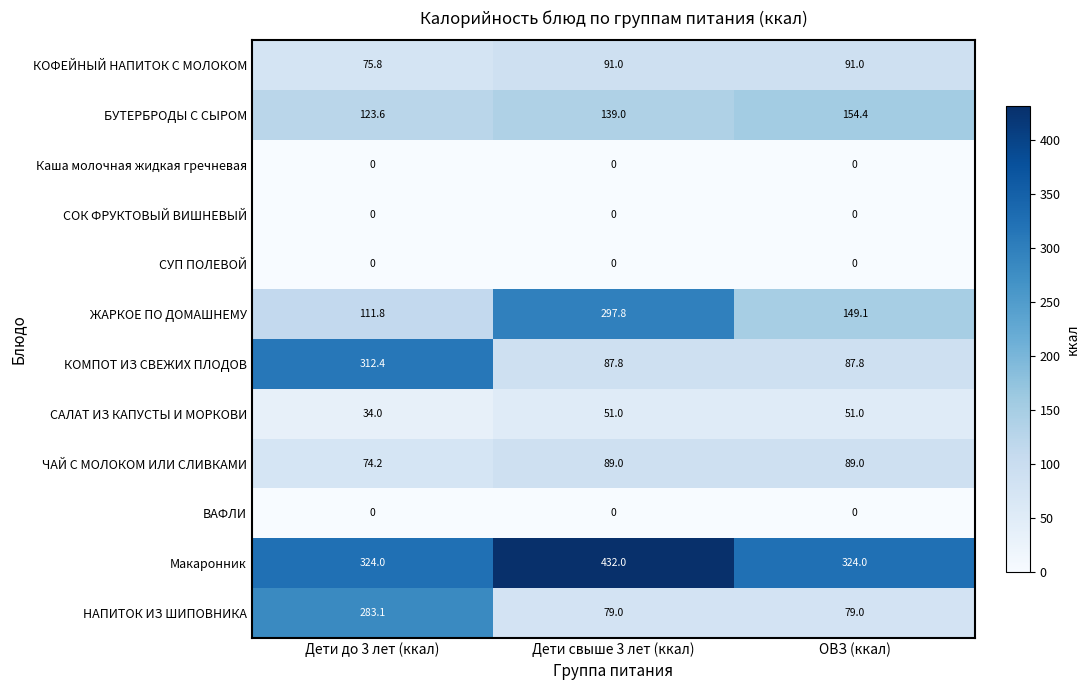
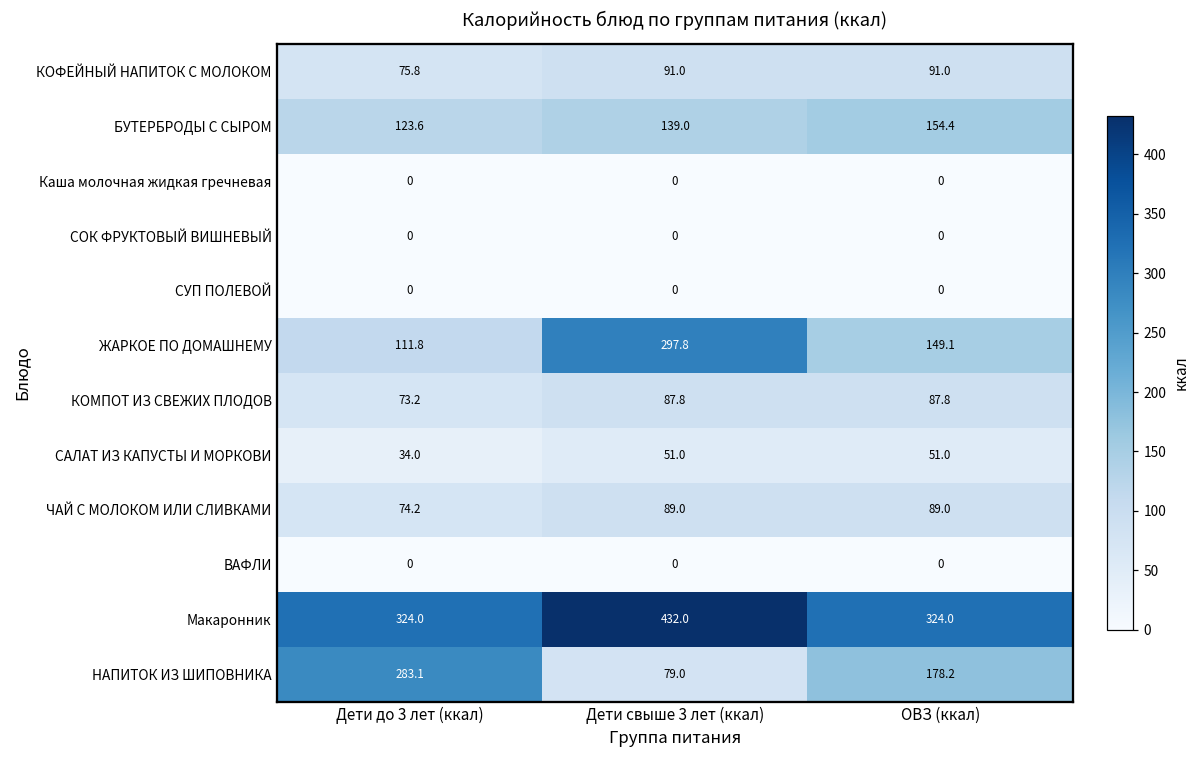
  {
    "КОФЕЙНЫЙ НАПИТОК С МОЛОКОМ": {
      "Дети до 3 лет (ккал)": 75.8,
      "Дети свыше 3 лет (ккал)": 91.0,
      "ОВЗ (ккал)": 91.0
    },
    "БУТЕРБРОДЫ С СЫРОМ": {
      "Дети до 3 лет (ккал)": 123.6,
      "Дети свыше 3 лет (ккал)": 139.0,
      "ОВЗ (ккал)": 154.4
    },
    "Каша молочная жидкая гречневая": {
      "Дети до 3 лет (ккал)": 0,
      "Дети свыше 3 лет (ккал)": 0,
      "ОВЗ (ккал)": 0
    },
    "СОК ФРУКТОВЫЙ ВИШНЕВЫЙ": {
      "Дети до 3 лет (ккал)": 0,
      "Дети свыше 3 лет (ккал)": 0,
      "ОВЗ (ккал)": 0
    },
    "СУП ПОЛЕВОЙ": {
      "Дети до 3 лет (ккал)": 0,
      "Дети свыше 3 лет (ккал)": 0,
      "ОВЗ (ккал)": 0
    },
    "ЖАРКОЕ ПО ДОМАШНЕМУ": {
      "Дети до 3 лет (ккал)": 111.8,
      "Дети свыше 3 лет (ккал)": 297.8,
      "ОВЗ (ккал)": 149.1
    },
    "КОМПОТ ИЗ СВЕЖИХ ПЛОДОВ": {
-     "Дети до 3 лет (ккал)": 312.4,
+     "Дети до 3 лет (ккал)": 73.2,
      "Дети свыше 3 лет (ккал)": 87.8,
      "ОВЗ (ккал)": 87.8
    },
    "САЛАТ ИЗ КАПУСТЫ И МОРКОВИ": {
      "Дети до 3 лет (ккал)": 34.0,
      "Дети свыше 3 лет (ккал)": 51.0,
      "ОВЗ (ккал)": 51.0
    },
    "ЧАЙ С МОЛОКОМ ИЛИ СЛИВКАМИ": {
      "Дети до 3 лет (ккал)": 74.2,
      "Дети свыше 3 лет (ккал)": 89.0,
      "ОВЗ (ккал)": 89.0
    },
    "ВАФЛИ": {
      "Дети до 3 лет (ккал)": 0,
      "Дети свыше 3 лет (ккал)": 0,
      "ОВЗ (ккал)": 0
    },
    "Макаронник": {
      "Дети до 3 лет (ккал)": 324.0,
      "Дети свыше 3 лет (ккал)": 432.0,
      "ОВЗ (ккал)": 324.0
    },
    "НАПИТОК ИЗ ШИПОВНИКА": {
      "Дети до 3 лет (ккал)": 283.1,
      "Дети свыше 3 лет (ккал)": 79.0,
-     "ОВЗ (ккал)": 79.0
+     "ОВЗ (ккал)": 178.2
    }
  }
